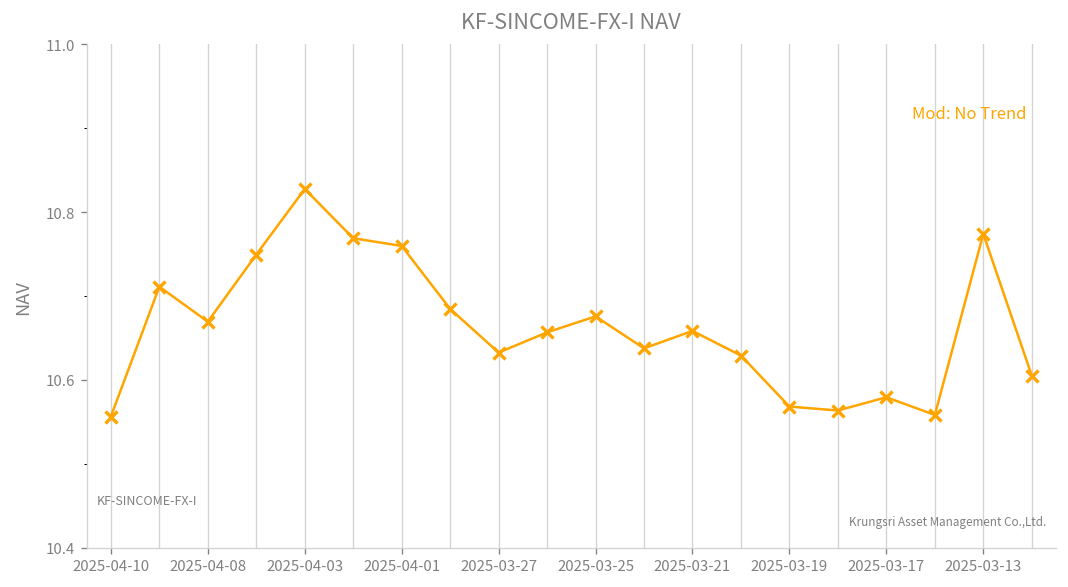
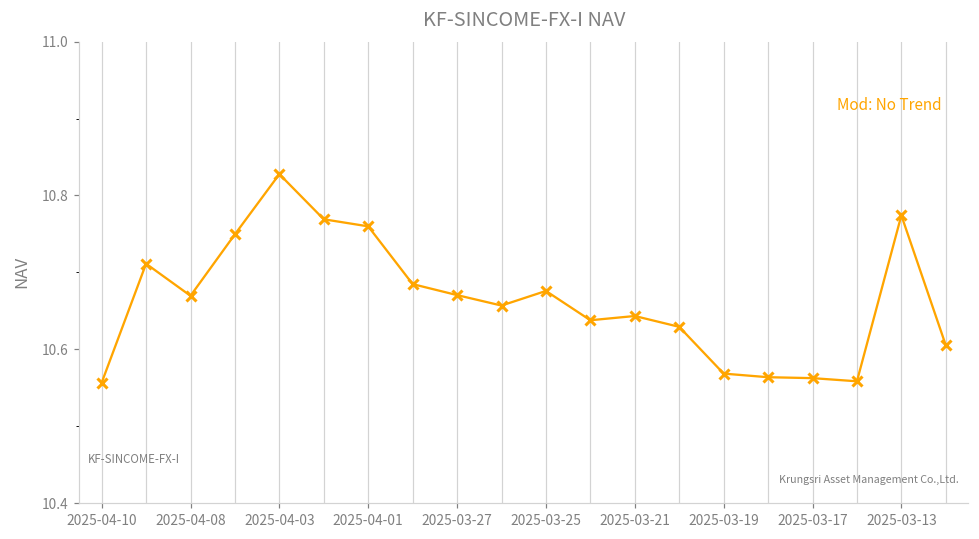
  {
    "2025-04-10": 10.56,
    "2025-04-08": 10.67,
    "2025-04-03": 10.83,
    "2025-04-01": 10.76,
-   "2025-03-27": 10.63,
+   "2025-03-27": 10.67,
    "2025-03-25": 10.68,
-   "2025-03-21": 10.66,
+   "2025-03-21": 10.64,
    "2025-03-19": 10.57,
-   "2025-03-17": 10.58,
+   "2025-03-17": 10.56,
    "2025-03-13": 10.77
  }
